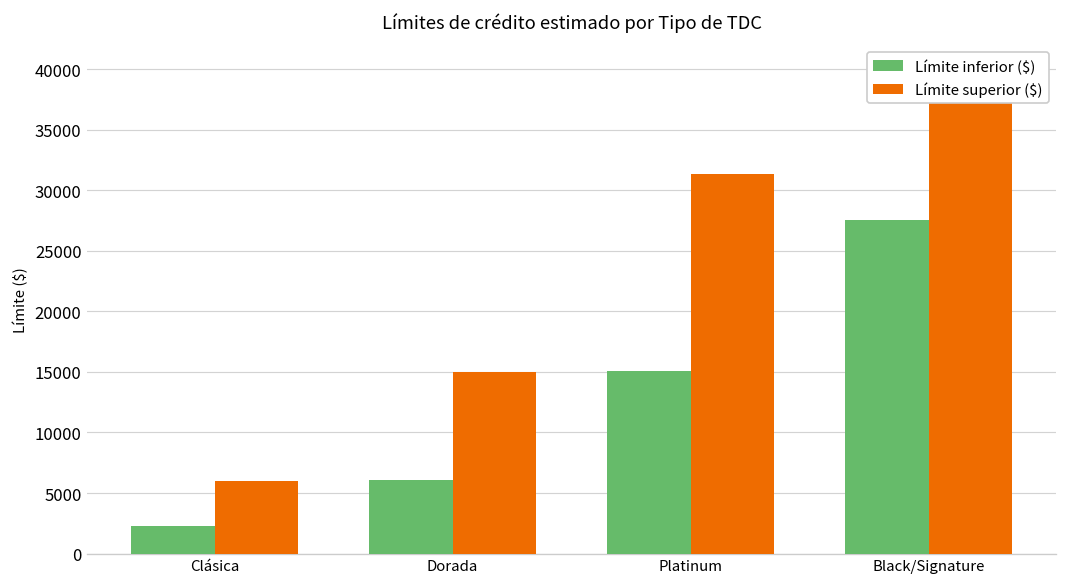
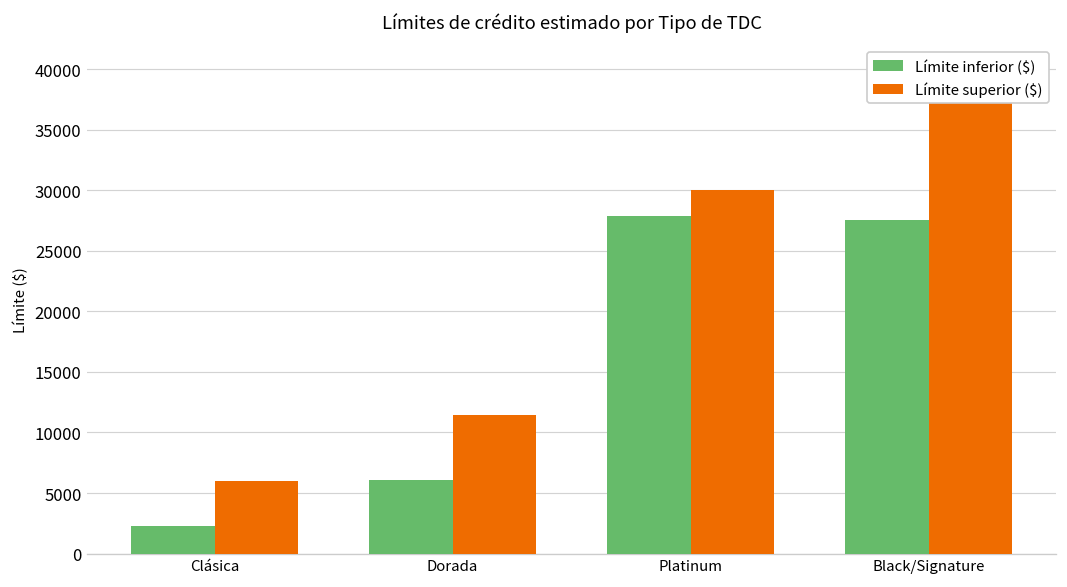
  {
    "Límite inferior ($)": {
      "Clásica": 2300,
      "Dorada": 6100,
-     "Platinum": 15100,
+     "Platinum": 27900,
      "Black/Signature": 27500
    },
    "Límite superior ($)": {
      "Clásica": 6000,
-     "Dorada": 15000,
-     "Platinum": 31300
+     "Dorada": 11400,
+     "Platinum": 30000
    }
  }
